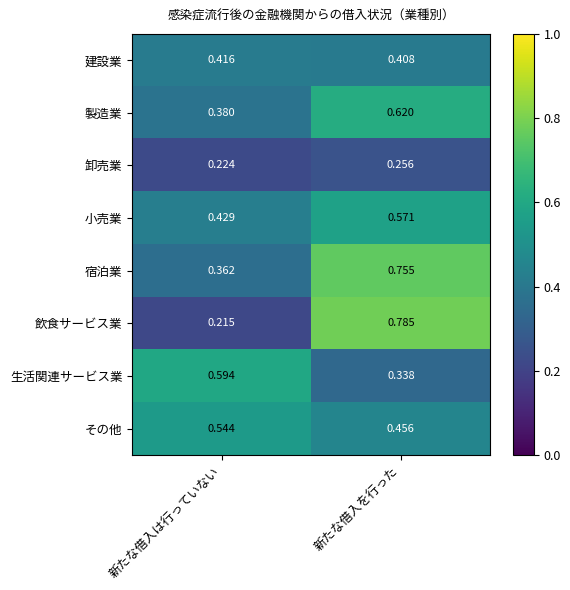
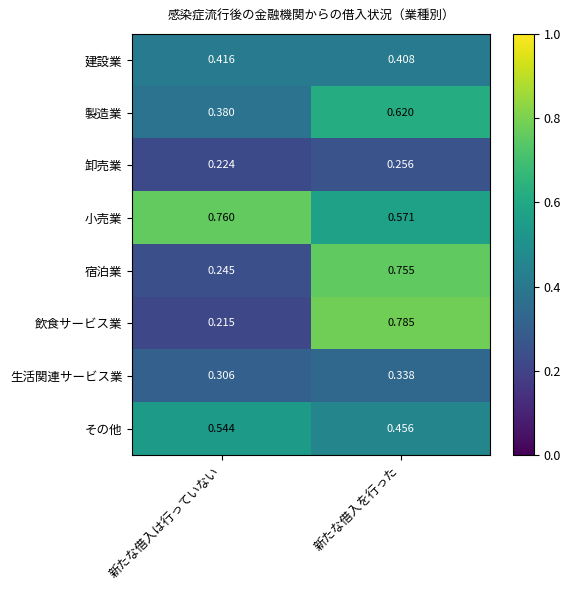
  {
    "建設業": {
      "新たな借入は行っていない": 0.416,
      "新たな借入を行った": 0.408
    },
    "製造業": {
      "新たな借入は行っていない": 0.380,
      "新たな借入を行った": 0.620
    },
    "卸売業": {
      "新たな借入は行っていない": 0.224,
      "新たな借入を行った": 0.256
    },
    "小売業": {
-     "新たな借入は行っていない": 0.429,
+     "新たな借入は行っていない": 0.760,
      "新たな借入を行った": 0.571
    },
    "宿泊業": {
-     "新たな借入は行っていない": 0.362,
+     "新たな借入は行っていない": 0.245,
      "新たな借入を行った": 0.755
    },
    "飲食サービス業": {
      "新たな借入は行っていない": 0.215,
      "新たな借入を行った": 0.785
    },
    "生活関連サービス業": {
-     "新たな借入は行っていない": 0.594,
+     "新たな借入は行っていない": 0.306,
      "新たな借入を行った": 0.338
    },
    "その他": {
      "新たな借入は行っていない": 0.544,
      "新たな借入を行った": 0.456
    }
  }
